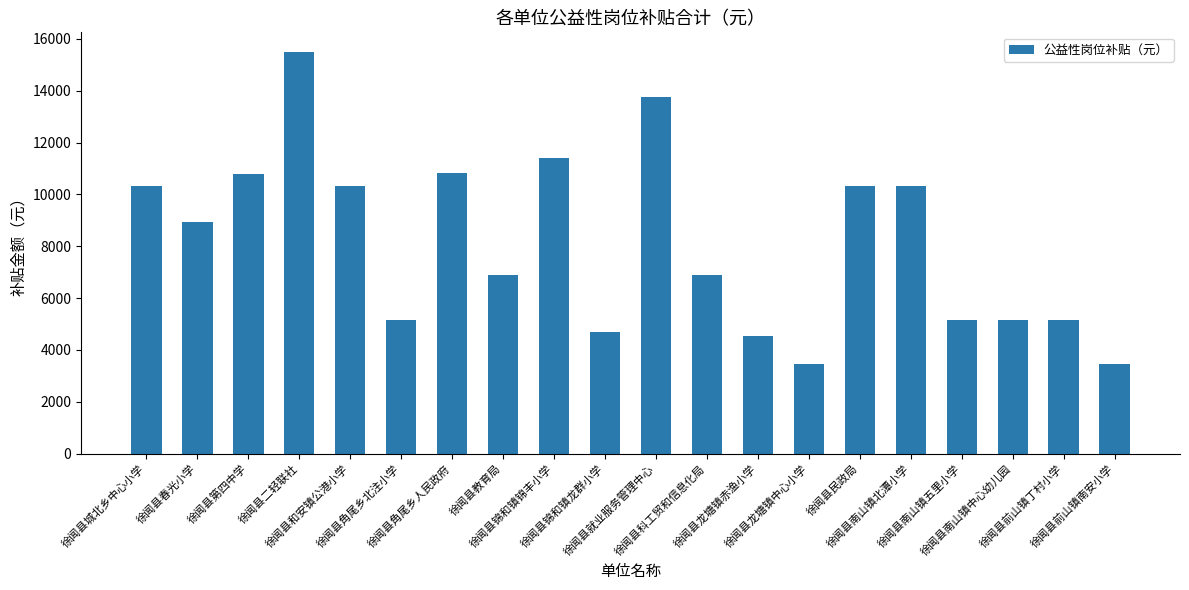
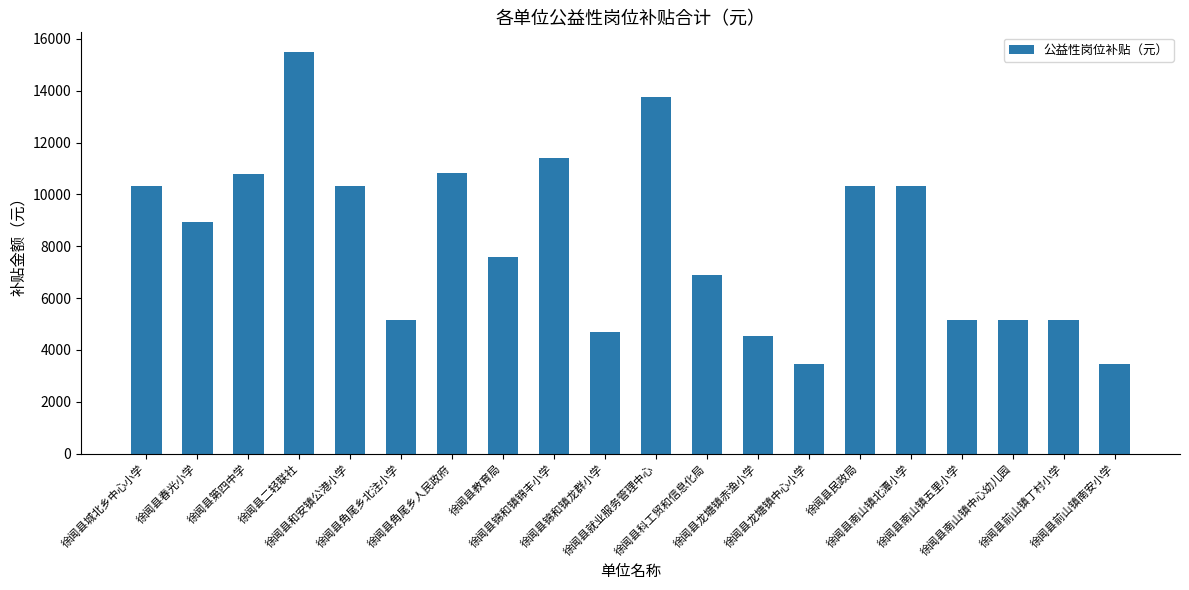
  {
    "徐闻县城北乡中心小学": 10300,
    "徐闻县春光小学": 8900,
    "徐闻县第四中学": 10800,
    "徐闻县二轻联社": 15500,
    "徐闻县和安镇公港小学": 10300,
    "徐闻县角尾乡北注小学": 5200,
    "徐闻县角尾乡人民政府": 10800,
-   "徐闻县教育局": 6900,
+   "徐闻县教育局": 7600,
    "徐闻县锦和镇锦丰小学": 11400,
    "徐闻县锦和镇龙群小学": 4700,
    "徐闻县就业服务管理中心": 13800,
    "徐闻县科工贸和信息化局": 6900,
    "徐闻县龙塘镇赤渔小学": 4600,
    "徐闻县龙塘镇中心小学": 3400,
    "徐闻县民政局": 10300,
    "徐闻县南山镇北潭小学": 10300,
    "徐闻县南山镇五里小学": 5200,
    "徐闻县南山镇中心幼儿园": 5200,
    "徐闻县前山镇丁村小学": 5200,
    "徐闻县前山镇南安小学": 3400
  }
